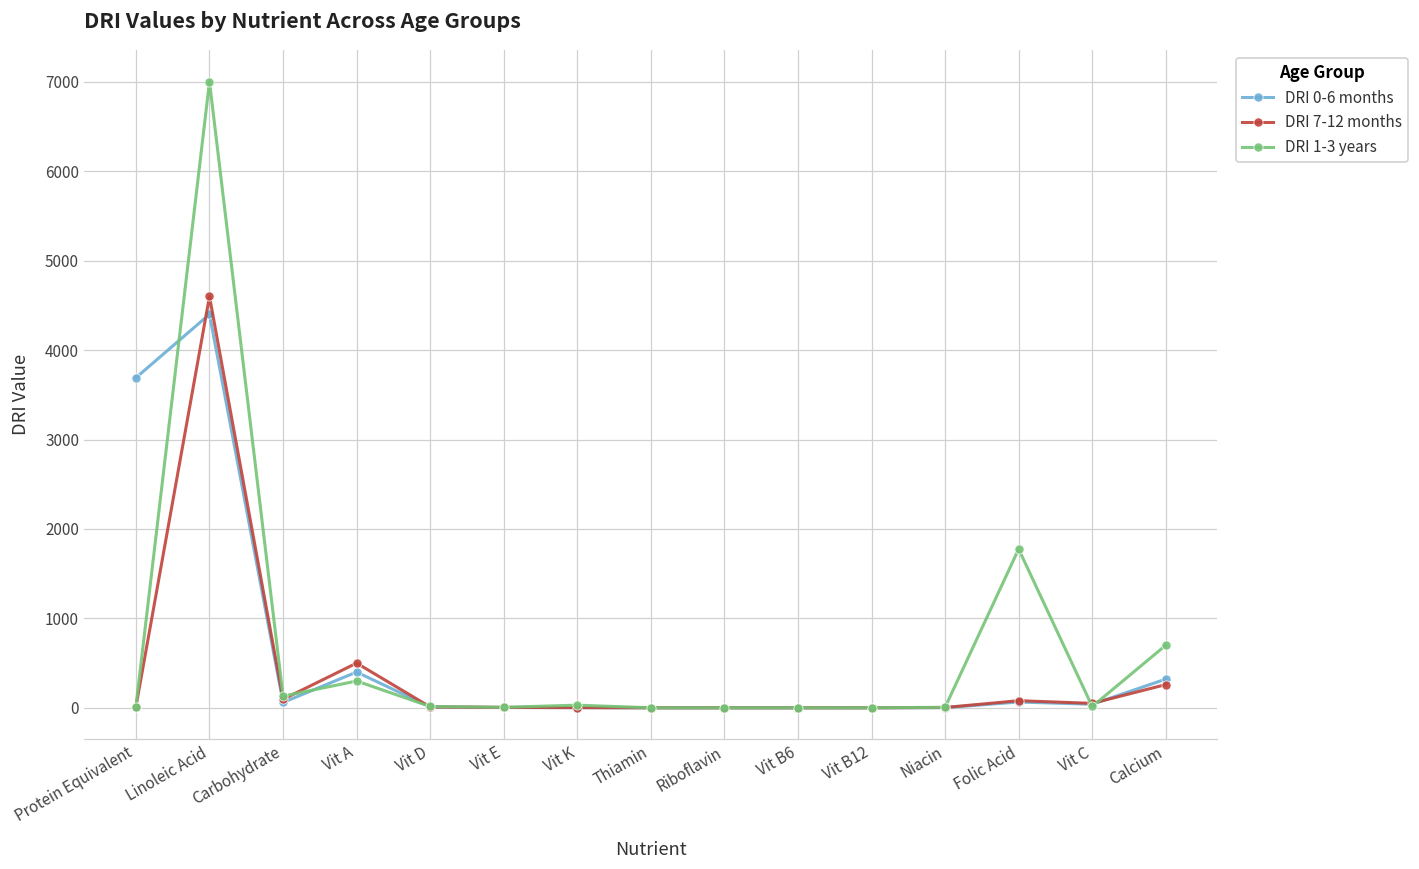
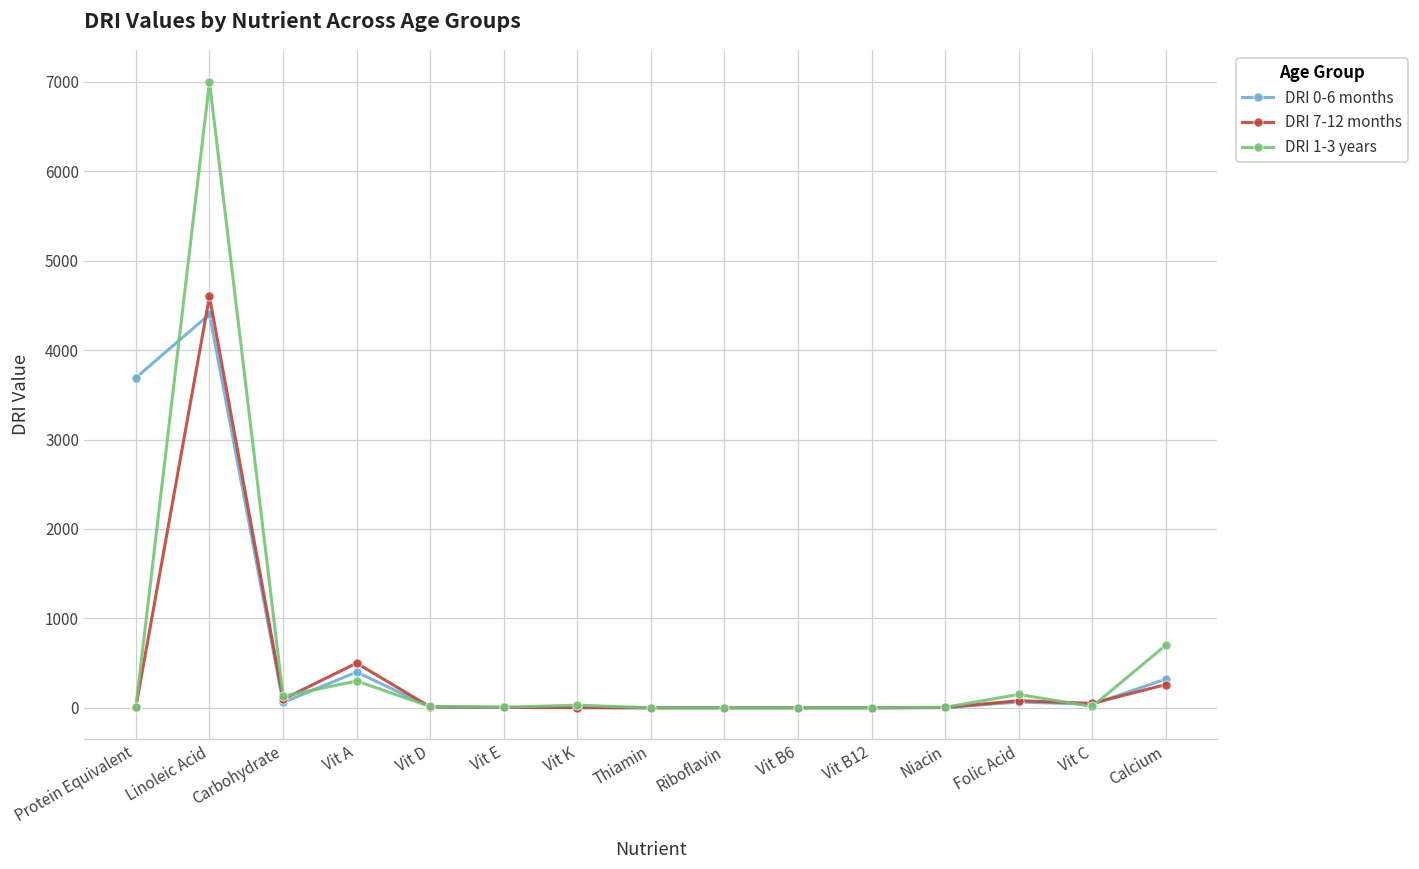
  {
    "DRI 0-6 months": {
      "Protein Equivalent": 3700,
      "Linoleic Acid": 4400,
      "Carbohydrate": 100,
      "Vit A": 400,
      "Calcium": 300
    },
    "DRI 7-12 months": {
      "Linoleic Acid": 4600,
      "Carbohydrate": 100,
      "Vit A": 500,
      "Calcium": 300
    },
    "DRI 1-3 years": {
      "Linoleic Acid": 7000,
      "Carbohydrate": 100,
      "Vit A": 300,
-     "Folic Acid": 1800,
+     "Folic Acid": 200,
      "Calcium": 700
    }
  }
